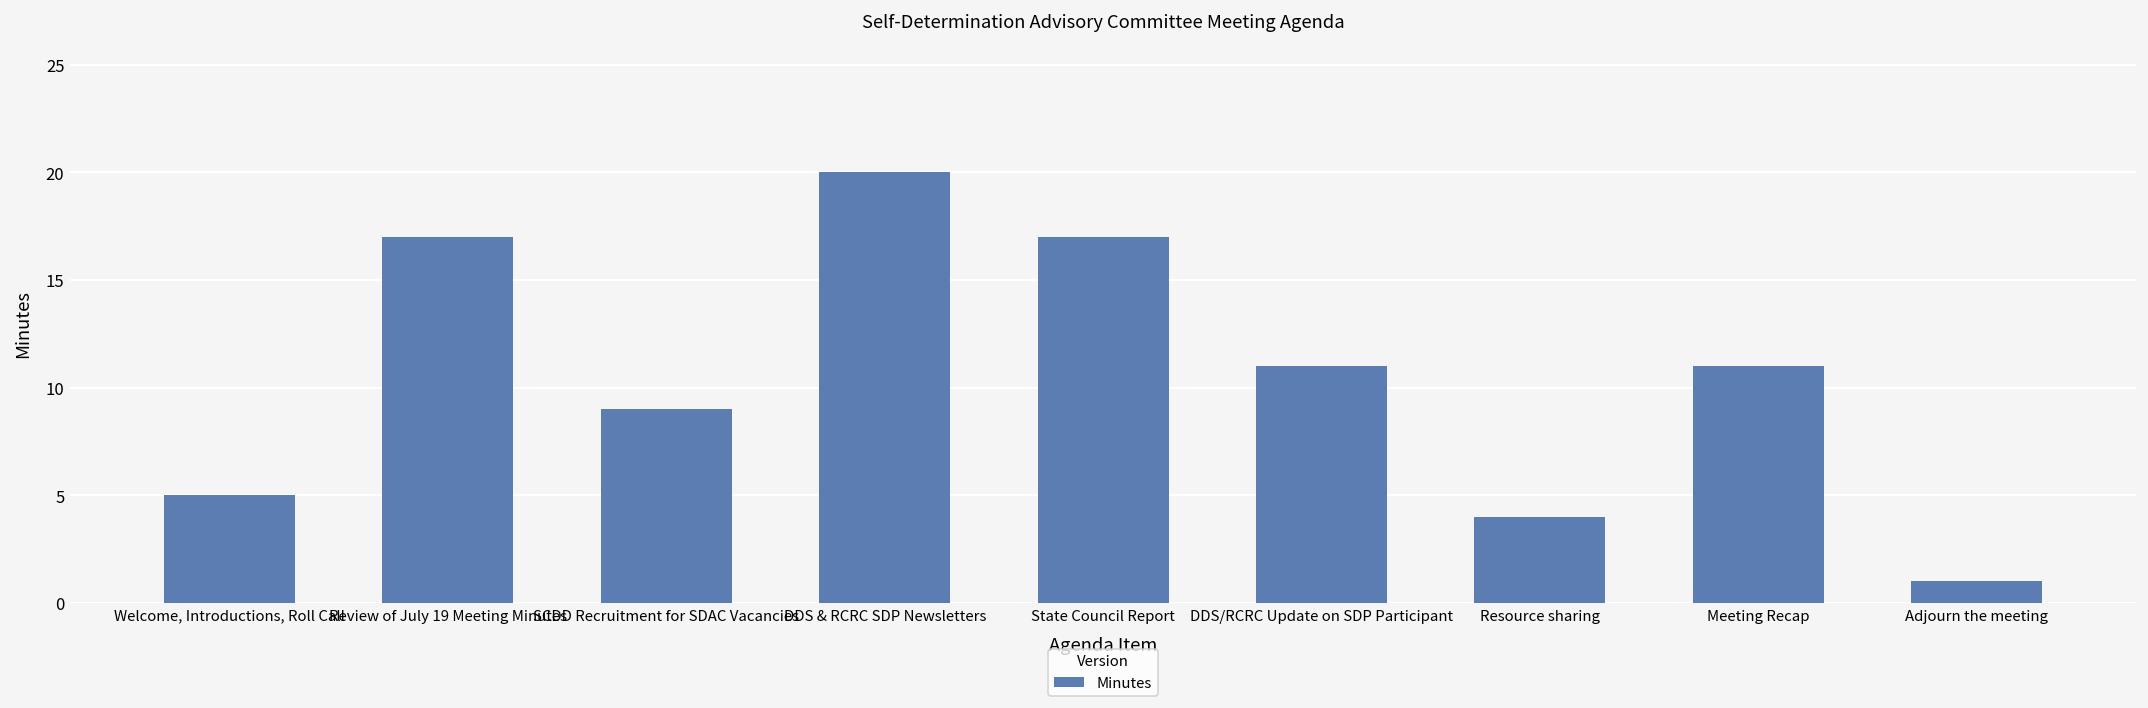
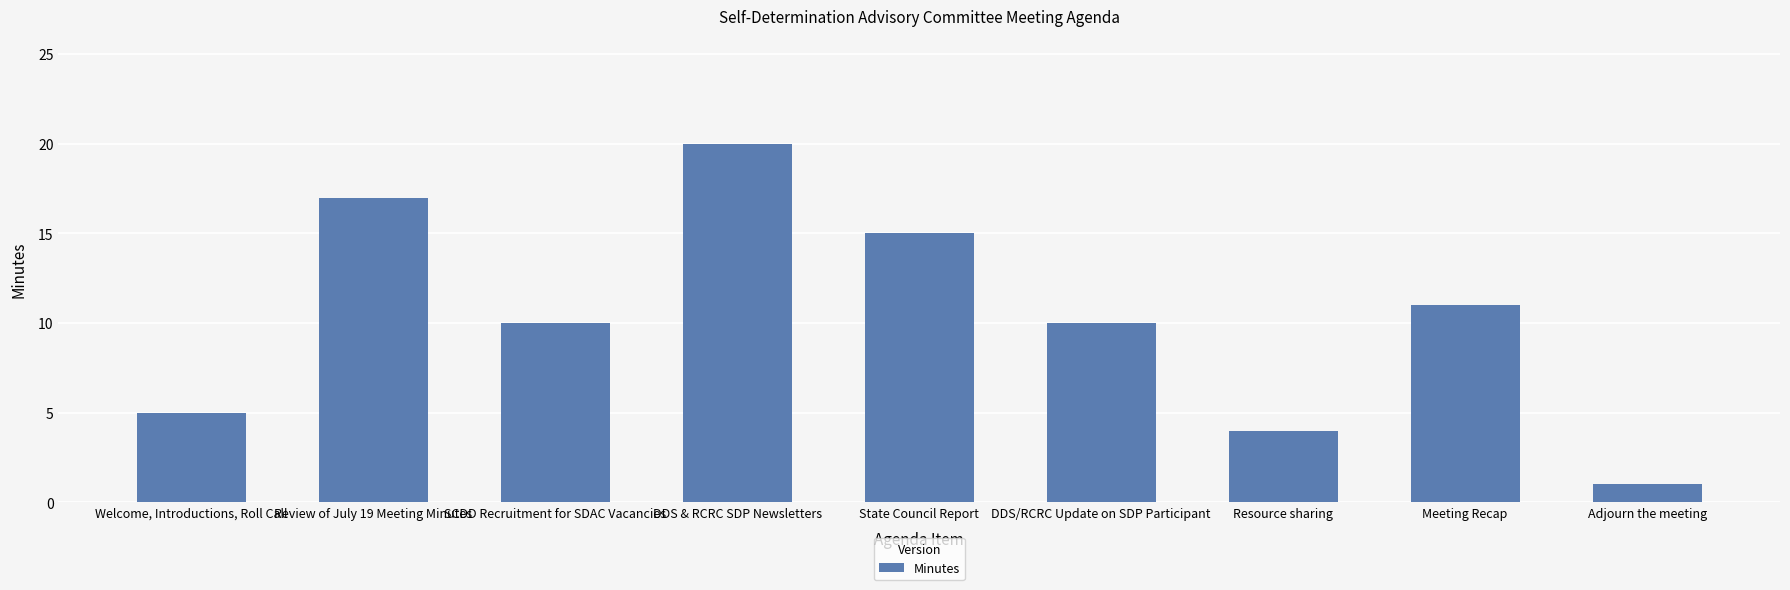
  {
    "Welcome, Introductions, Roll Call": 5,
    "Review of July 19 Meeting Minutes": 17,
-   "SCDD Recruitment for SDAC Vacancies": 9,
+   "SCDD Recruitment for SDAC Vacancies": 10,
    "DDS & RCRC SDP Newsletters": 20,
-   "State Council Report": 17,
-   "DDS/RCRC Update on SDP Participant": 11,
+   "State Council Report": 15,
+   "DDS/RCRC Update on SDP Participant": 10,
    "Resource sharing": 4,
    "Meeting Recap": 11,
    "Adjourn the meeting": 1
  }
